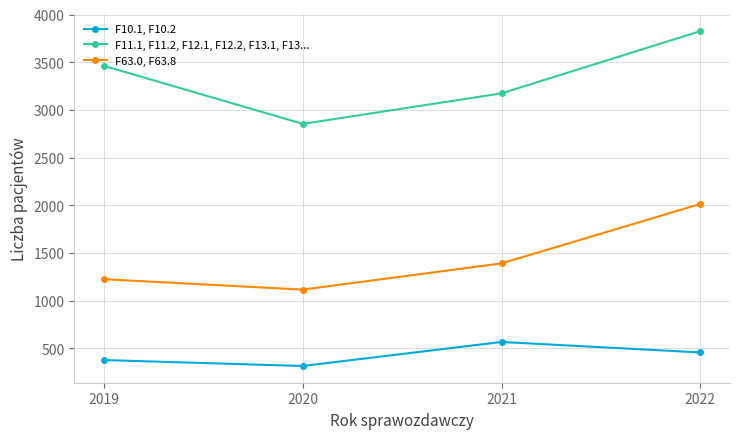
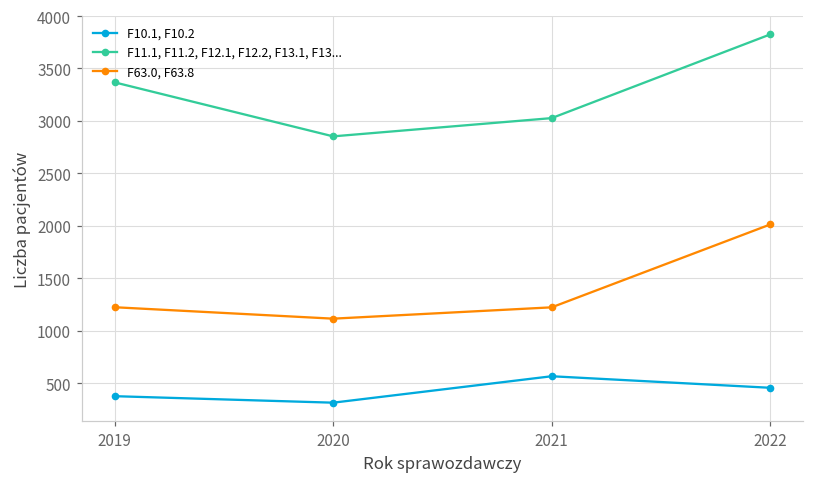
  {
    "F10.1, F10.2": {
      "2019": 400,
      "2020": 300,
      "2021": 600,
      "2022": 500
    },
    "F11.1, F11.2, F12.1, F12.2, F13.1, F13...": {
-     "2019": 3500,
+     "2019": 3400,
      "2020": 2900,
-     "2021": 3200,
+     "2021": 3000,
      "2022": 3800
    },
    "F63.0, F63.8": {
      "2019": 1200,
      "2020": 1100,
-     "2021": 1400,
+     "2021": 1200,
      "2022": 2000
    }
  }
